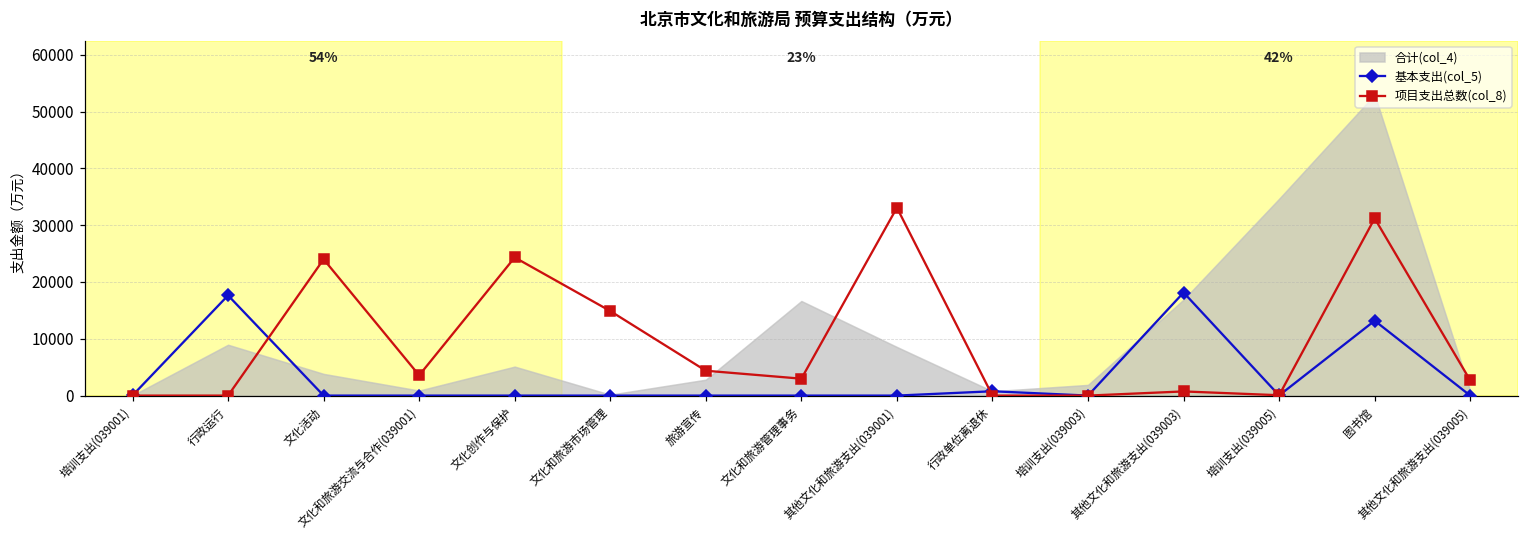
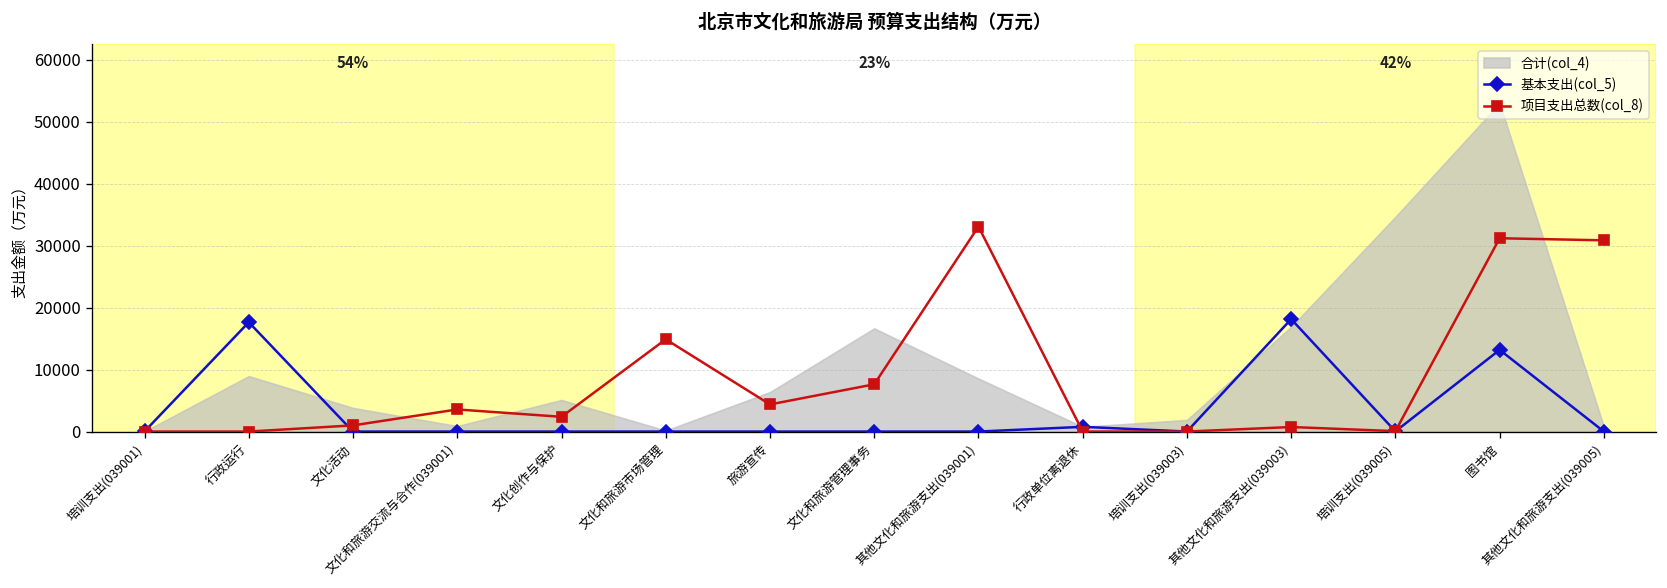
  {
    "基本支出(col_5)": {
      "行政运行": 18000,
      "文化活动": 0,
      "文化和旅游交流与合作(039001)": 0,
      "文化创作与保护": 0,
      "旅游宣传": 0,
      "文化和旅游管理事务": 0,
      "其他文化和旅游支出(039001)": 0,
      "其他文化和旅游支出(039003)": 18000,
      "图书馆": 13000,
      "其他文化和旅游支出(039005)": 0
    },
    "合计(col_4)": {
      "行政运行": 9000,
      "文化活动": 4000,
      "文化和旅游交流与合作(039001)": 1000,
      "文化创作与保护": 5000,
-     "旅游宣传": 3000,
+     "旅游宣传": 6000,
      "文化和旅游管理事务": 17000,
      "其他文化和旅游支出(039001)": 9000,
      "培训支出(039003)": 2000,
      "其他文化和旅游支出(039003)": 17000,
      "培训支出(039005)": 35000,
      "其他文化和旅游支出(039005)": 1000
    },
    "项目支出总数(col_8)": {
      "行政运行": 0,
-     "文化活动": 24000,
+     "文化活动": 1000,
      "文化和旅游交流与合作(039001)": 4000,
-     "文化创作与保护": 24000,
+     "文化创作与保护": 2000,
      "文化和旅游市场管理": 15000,
      "旅游宣传": 4000,
-     "文化和旅游管理事务": 3000,
+     "文化和旅游管理事务": 8000,
      "其他文化和旅游支出(039001)": 33000,
      "行政单位离退休": 0,
      "其他文化和旅游支出(039003)": 1000,
      "图书馆": 31000,
-     "其他文化和旅游支出(039005)": 3000
+     "其他文化和旅游支出(039005)": 31000
    }
  }
